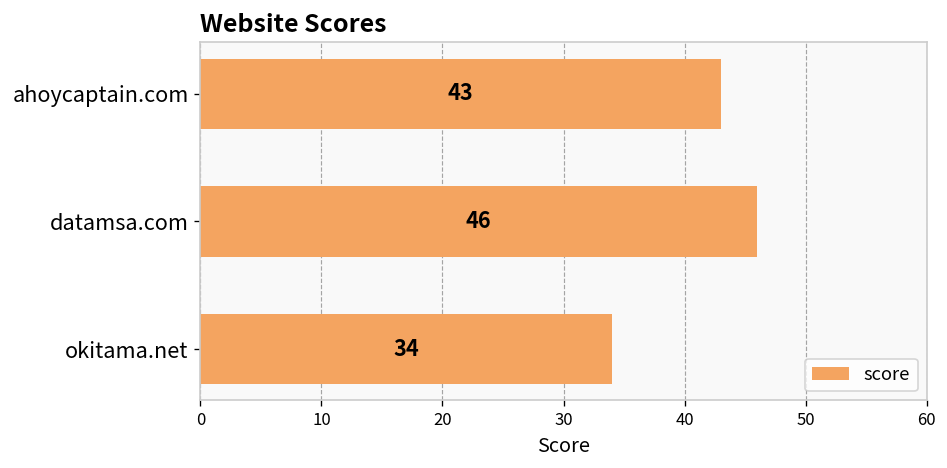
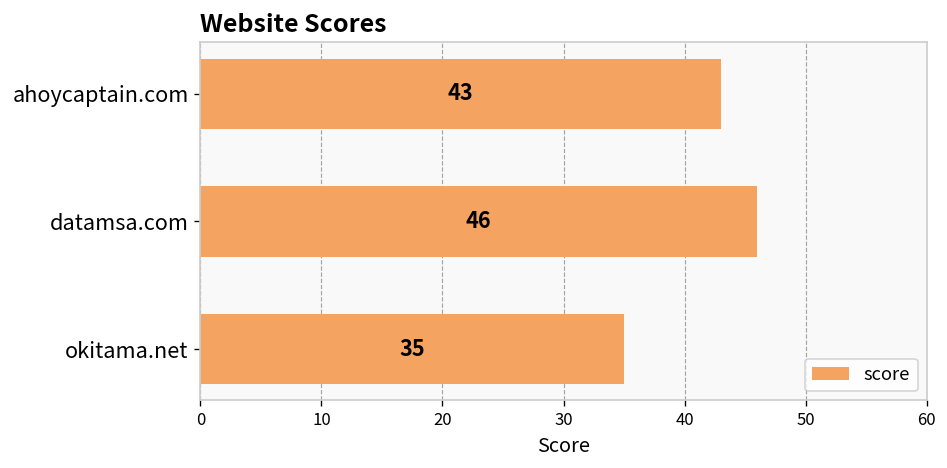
  {
    "ahoycaptain.com": 43,
    "datamsa.com": 46,
-   "okitama.net": 34
+   "okitama.net": 35
  }
